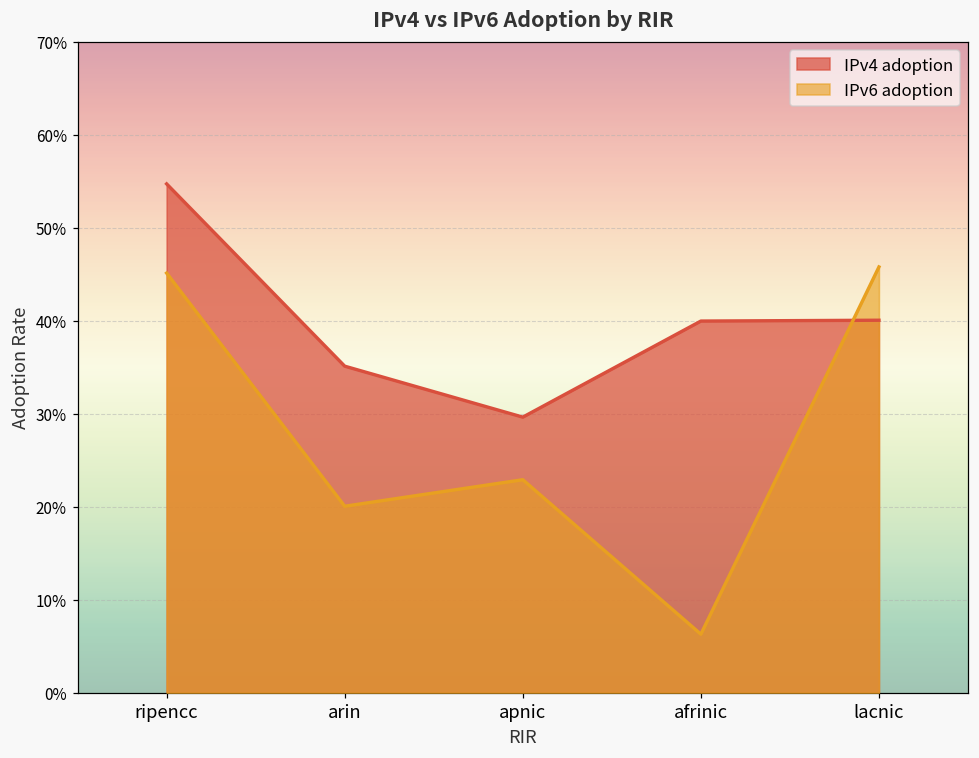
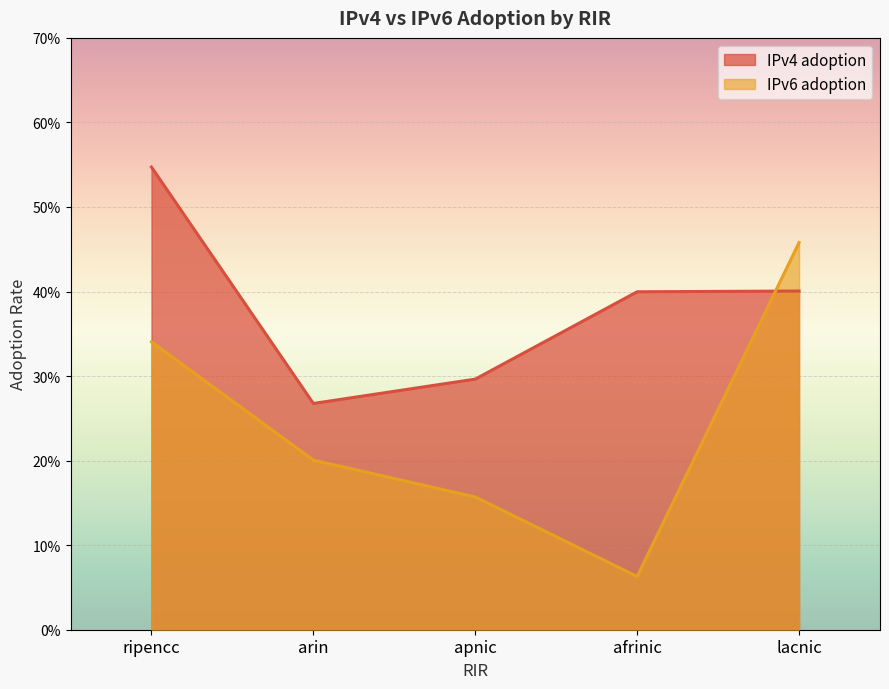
  {
    "IPv4 adoption": {
      "ripencc": "55%",
-     "arin": "35%",
+     "arin": "27%",
      "apnic": "30%",
      "afrinic": "40%",
      "lacnic": "40%"
    },
    "IPv6 adoption": {
-     "ripencc": "45%",
+     "ripencc": "34%",
      "arin": "20%",
-     "apnic": "23%",
+     "apnic": "16%",
      "afrinic": "6%",
      "lacnic": "46%"
    }
  }
